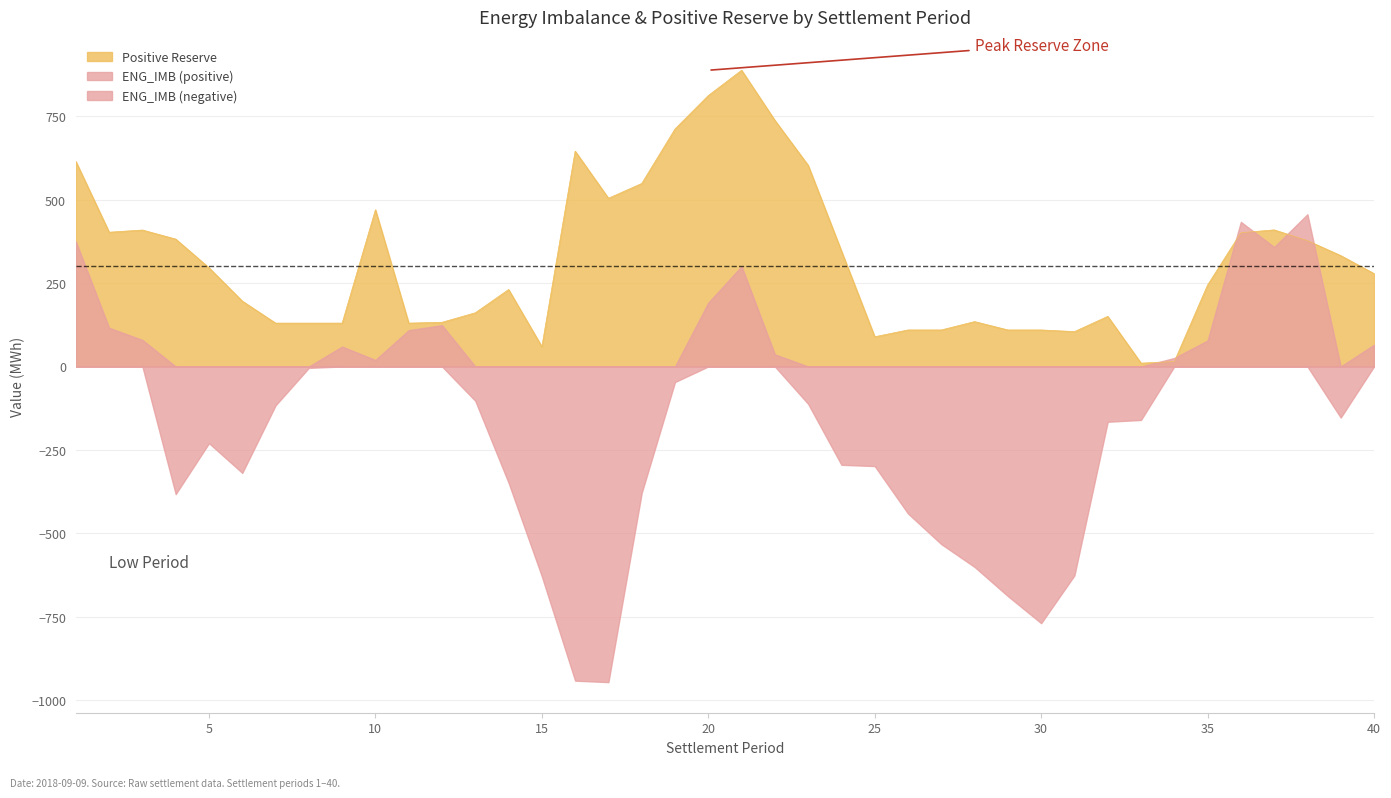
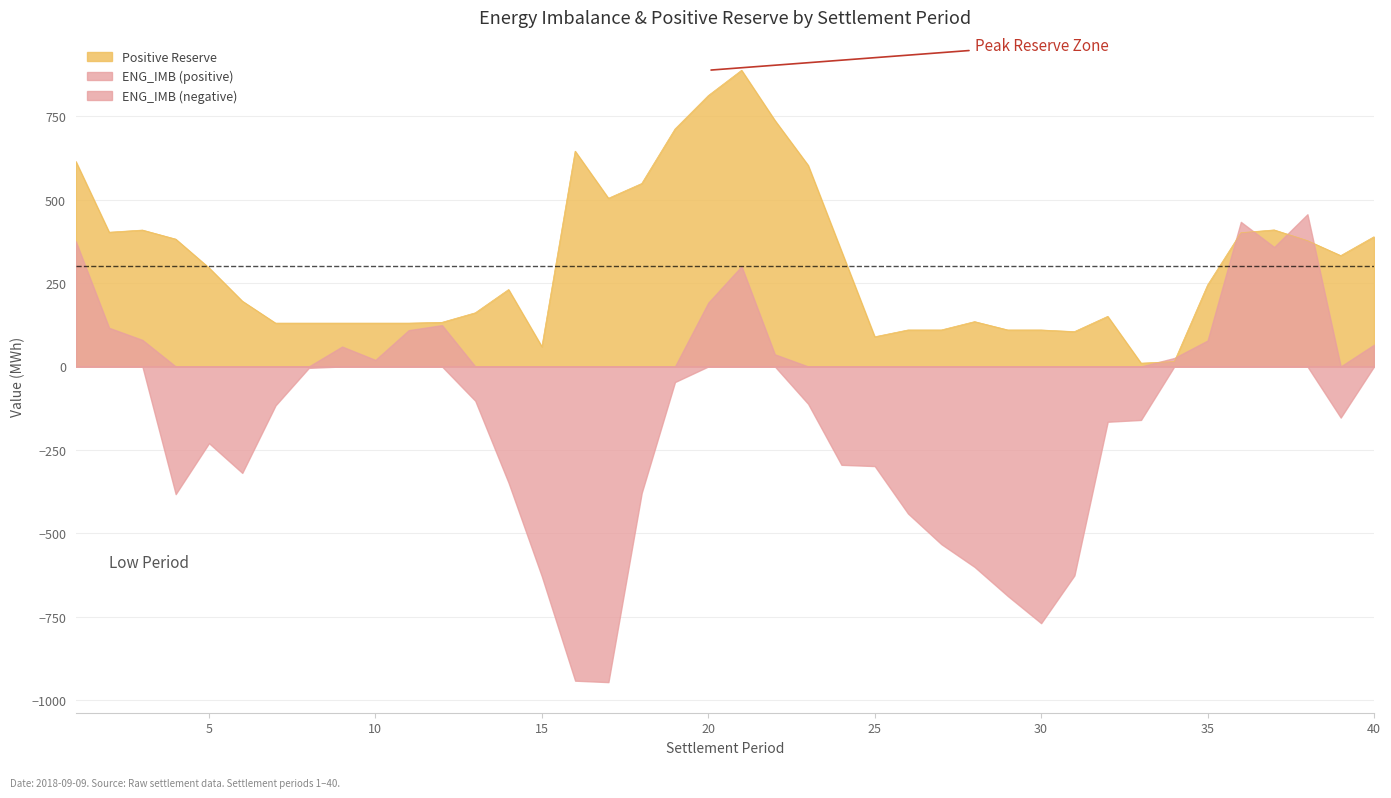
  {
    "Positive Reserve": {
      "5": 300,
-     "10": 470,
+     "10": 130,
      "15": 60,
      "20": 810,
      "25": 90,
      "30": 110,
      "35": 240,
-     "40": 280
+     "40": 390
    }
  }
